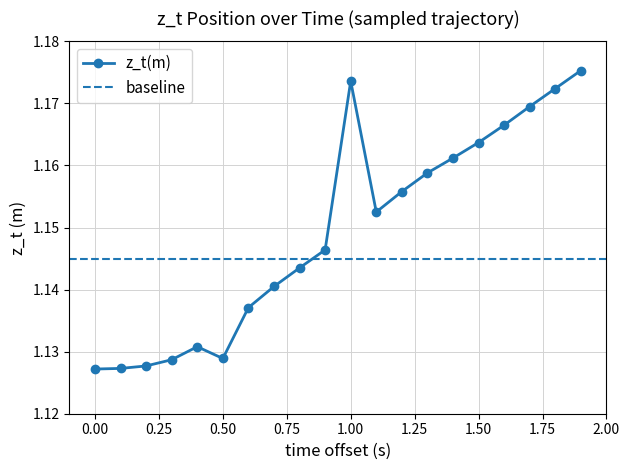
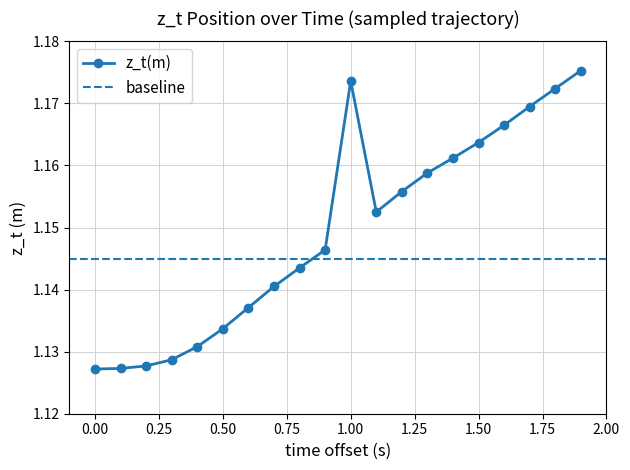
  {
    "0.00": 1.127,
-   "0.50": 1.129,
+   "0.50": 1.134,
    "1.00": 1.174,
    "1.50": 1.164
  }
